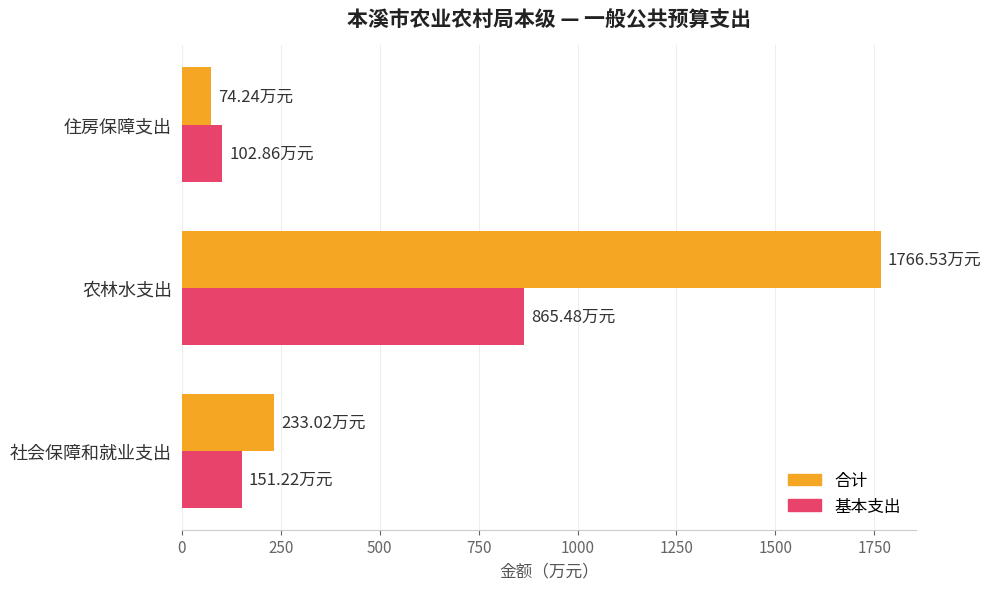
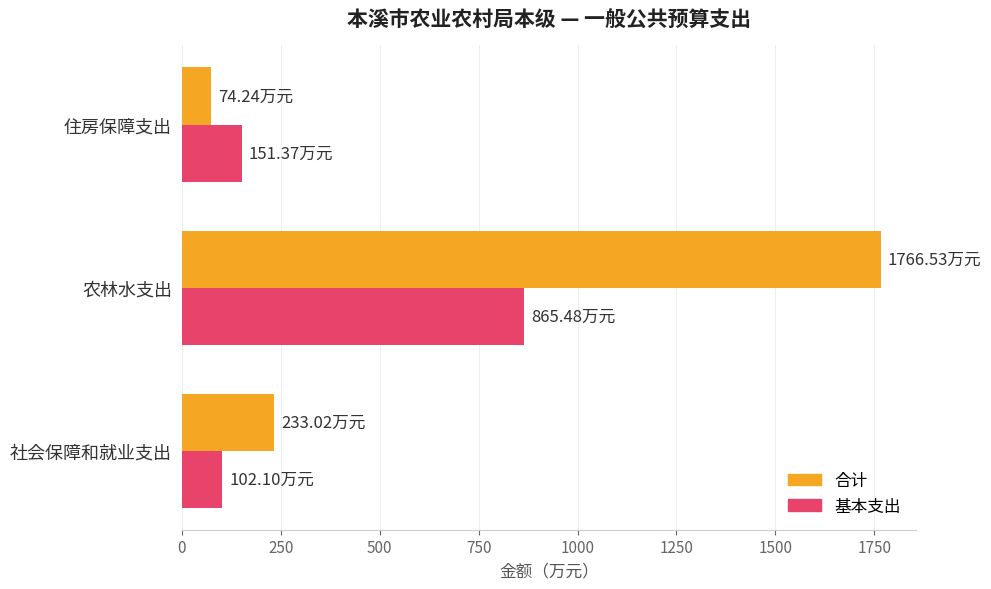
  {
    "合计": {
      "住房保障支出": 74.24,
      "农林水支出": 1766.53,
      "社会保障和就业支出": 233.02
    },
    "基本支出": {
-     "住房保障支出": 102.86,
+     "住房保障支出": 151.37,
      "农林水支出": 865.48,
-     "社会保障和就业支出": 151.22
+     "社会保障和就业支出": 102.10
    }
  }
